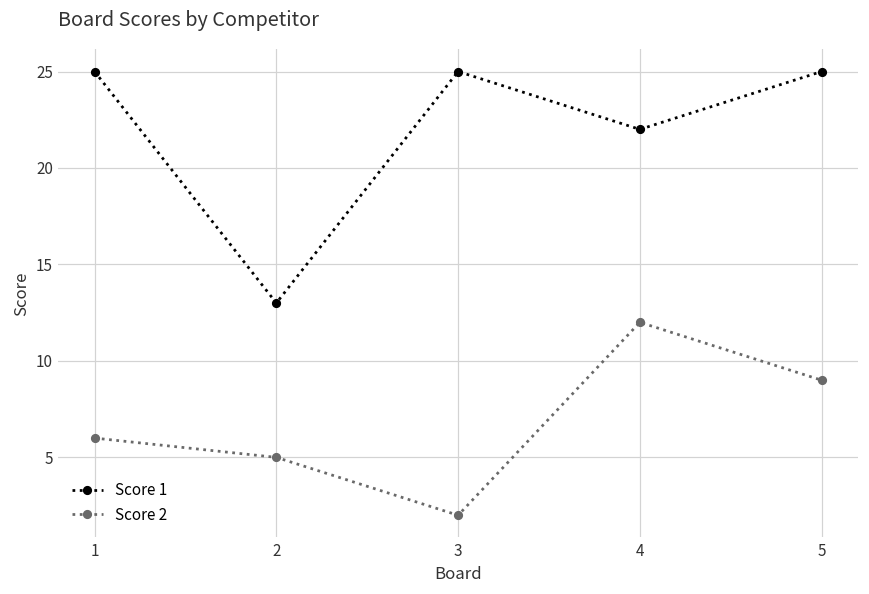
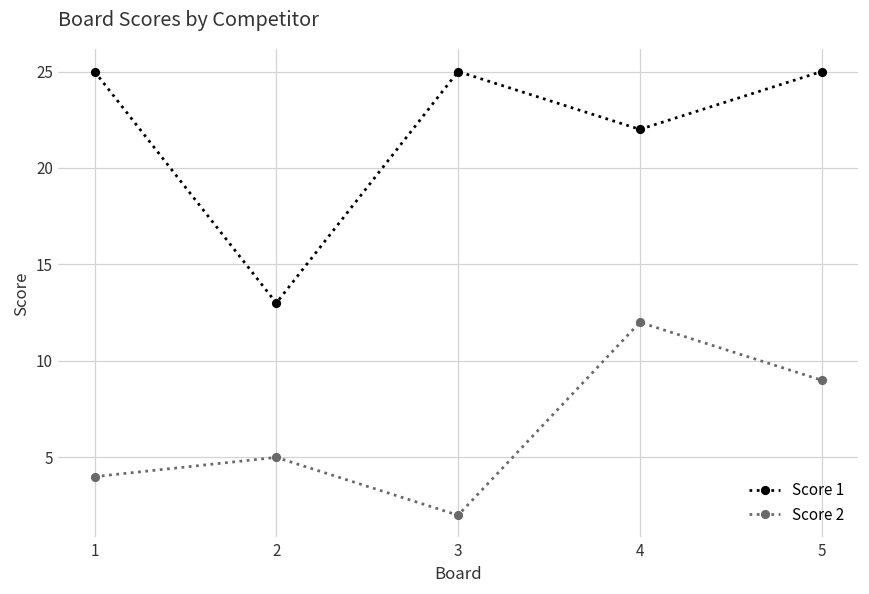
  {
    "Score 1": {
      "1": 25,
      "2": 13,
      "3": 25,
      "4": 22,
      "5": 25
    },
    "Score 2": {
-     "1": 6,
+     "1": 4,
      "2": 5,
      "3": 2,
      "4": 12,
      "5": 9
    }
  }
